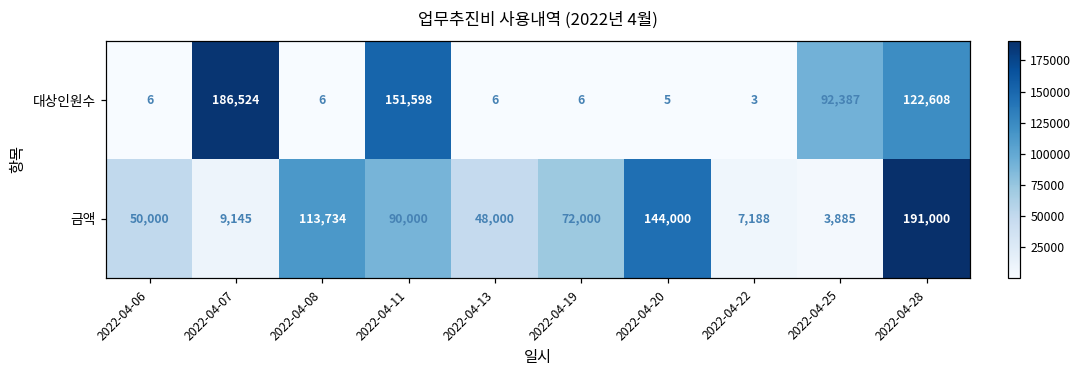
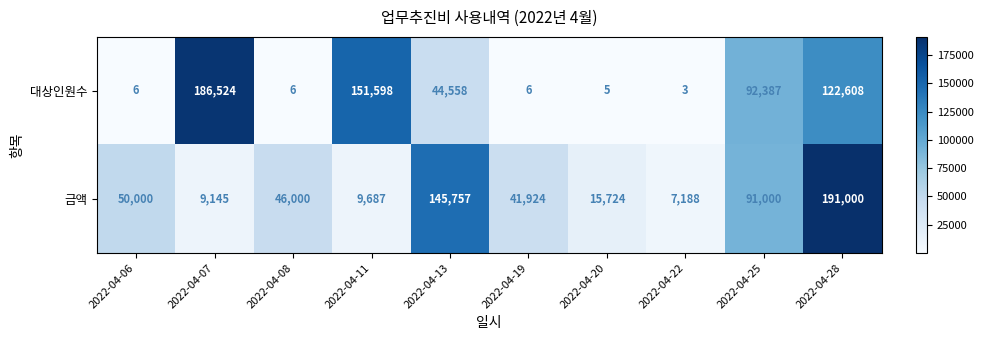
  {
    "대상인원수": {
      "2022-04-06": "6",
      "2022-04-07": "186,524",
      "2022-04-08": "6",
      "2022-04-11": "151,598",
-     "2022-04-13": "6",
+     "2022-04-13": "44,558",
      "2022-04-19": "6",
      "2022-04-20": "5",
      "2022-04-22": "3",
      "2022-04-28": "122,608"
    },
    "금액": {
      "2022-04-06": "50,000",
      "2022-04-07": "9,145",
-     "2022-04-08": "113,734",
-     "2022-04-11": "90,000",
-     "2022-04-13": "48,000",
-     "2022-04-19": "72,000",
-     "2022-04-20": "144,000",
+     "2022-04-08": "46,000",
+     "2022-04-11": "9,687",
+     "2022-04-13": "145,757",
+     "2022-04-19": "41,924",
+     "2022-04-20": "15,724",
      "2022-04-22": "7,188",
-     "2022-04-25": "3,885",
+     "2022-04-25": "91,000",
      "2022-04-28": "191,000"
    }
  }
